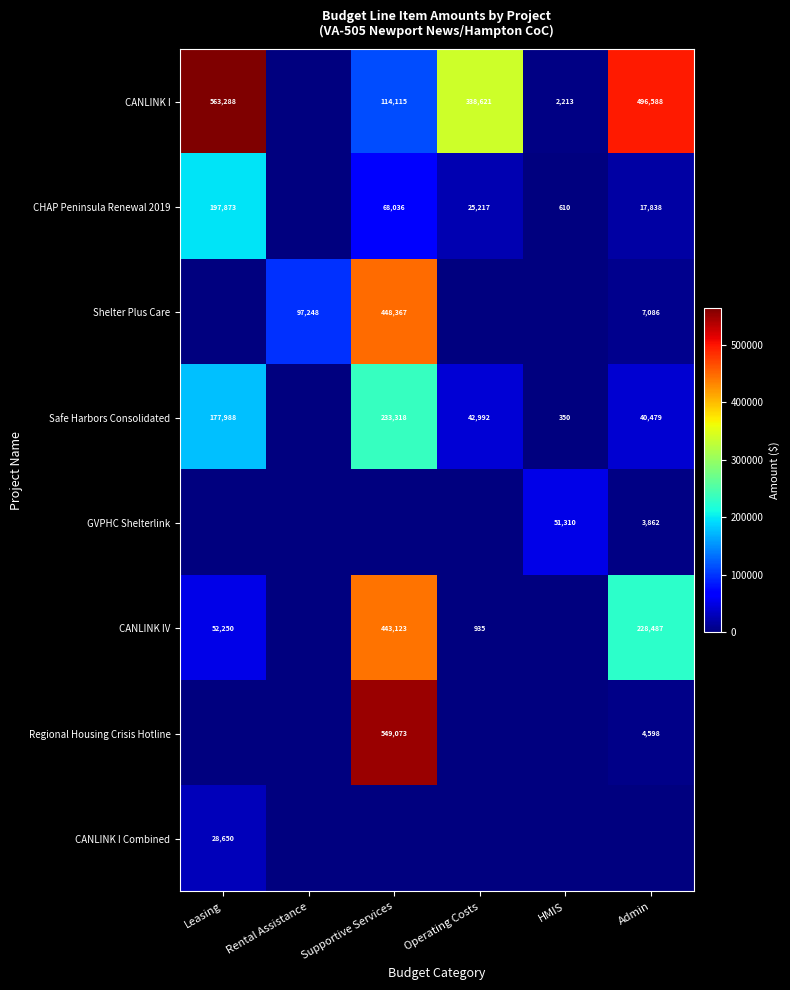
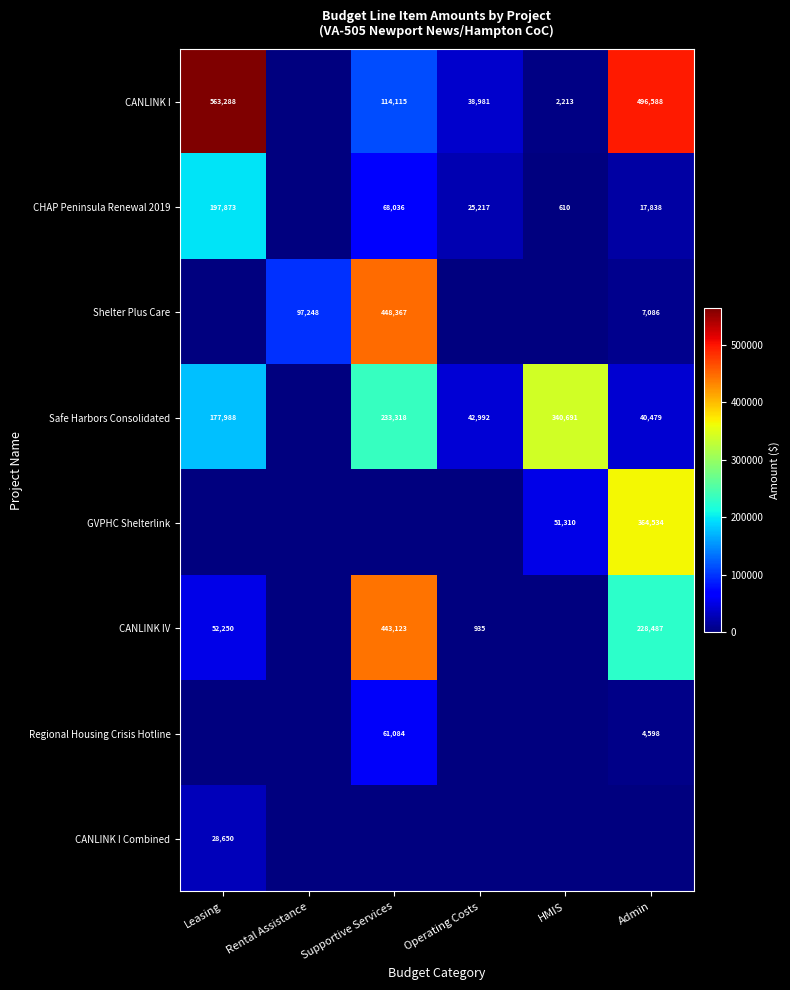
  {
    "CANLINK I": {
      "Leasing": "563,288",
      "Supportive Services": "114,115",
-     "Operating Costs": "338,621",
+     "Operating Costs": "38,981",
      "HMIS": "2,213",
      "Admin": "496,588"
    },
    "CHAP Peninsula Renewal 2019": {
      "Leasing": "197,873",
      "Supportive Services": "68,036",
      "Operating Costs": "25,217",
      "HMIS": "610",
      "Admin": "17,838"
    },
    "Shelter Plus Care": {
      "Rental Assistance": "97,248",
      "Supportive Services": "448,367",
      "Admin": "7,086"
    },
    "Safe Harbors Consolidated": {
      "Leasing": "177,988",
      "Supportive Services": "233,318",
      "Operating Costs": "42,992",
-     "HMIS": "350",
+     "HMIS": "340,691",
      "Admin": "40,479"
    },
    "GVPHC Shelterlink": {
      "HMIS": "51,310",
-     "Admin": "3,862"
+     "Admin": "364,534"
    },
    "CANLINK IV": {
      "Leasing": "52,250",
      "Supportive Services": "443,123",
      "Operating Costs": "935",
      "Admin": "228,487"
    },
    "Regional Housing Crisis Hotline": {
-     "Supportive Services": "549,073",
+     "Supportive Services": "61,084",
      "Admin": "4,598"
    },
    "CANLINK I Combined": {
      "Leasing": "28,650"
    }
  }
